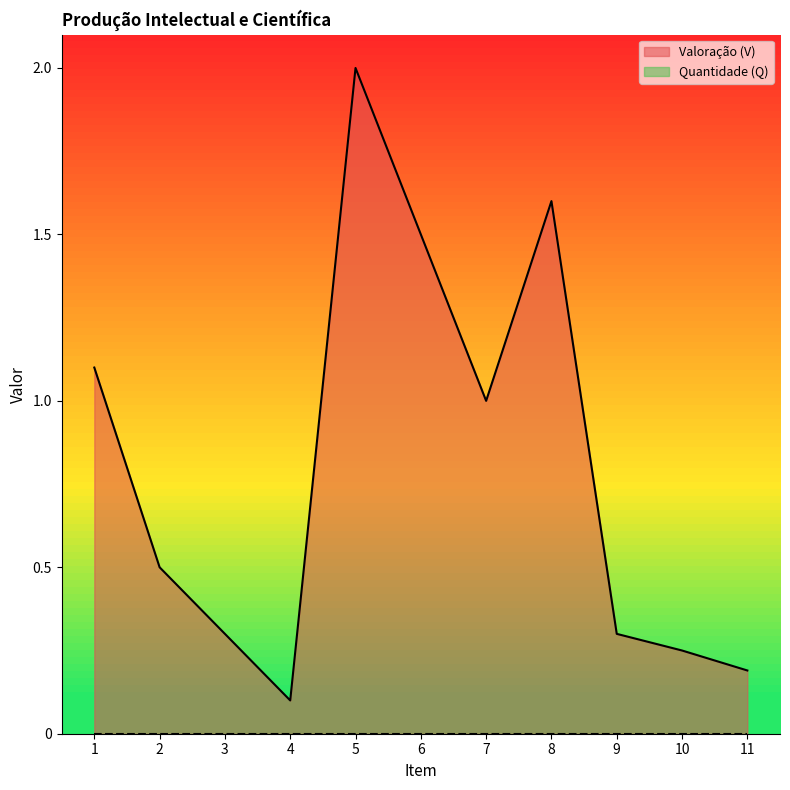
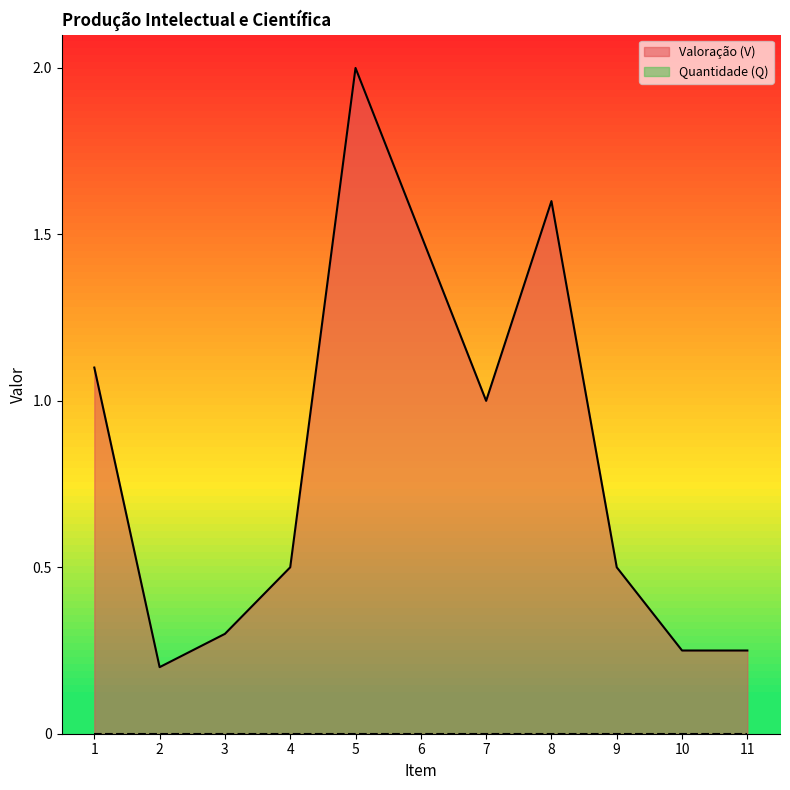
  {
    "Valoração (V)": {
      "1": 1.10,
-     "2": 0.5,
+     "2": 0.2,
      "3": 0.30,
-     "4": 0.1,
+     "4": 0.5,
      "5": 2.00,
      "6": 1.50,
      "7": 1.00,
      "8": 1.60,
-     "9": 0.3,
+     "9": 0.5,
      "10": 0.25,
-     "11": 0.19
+     "11": 0.25
    },
    "Quantidade (Q)": {
      "1": 0.00,
      "2": 0.00,
      "3": 0.00,
      "4": 0.00,
      "5": 0.00,
      "6": 0.00,
      "7": 0.00,
      "8": 0.00,
      "9": 0.00,
      "10": 0.00,
      "11": 0.00
    }
  }
